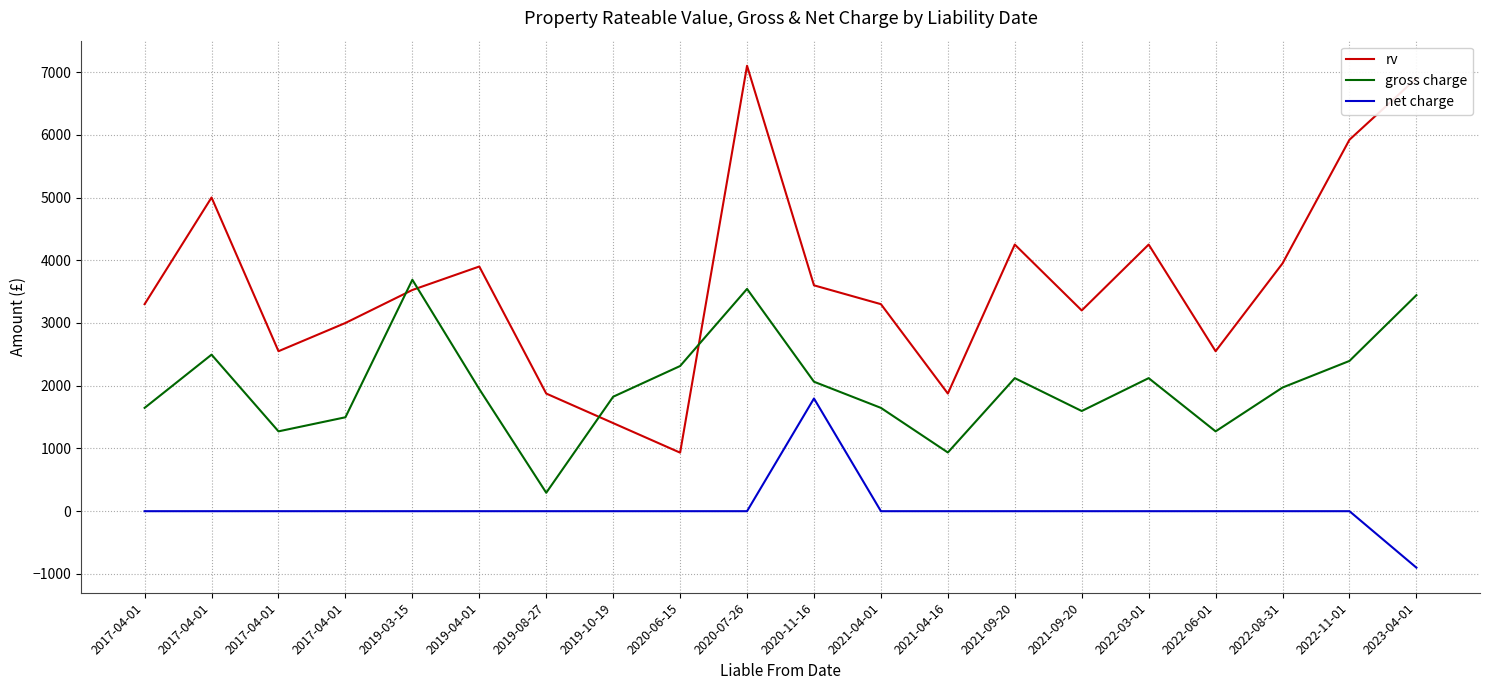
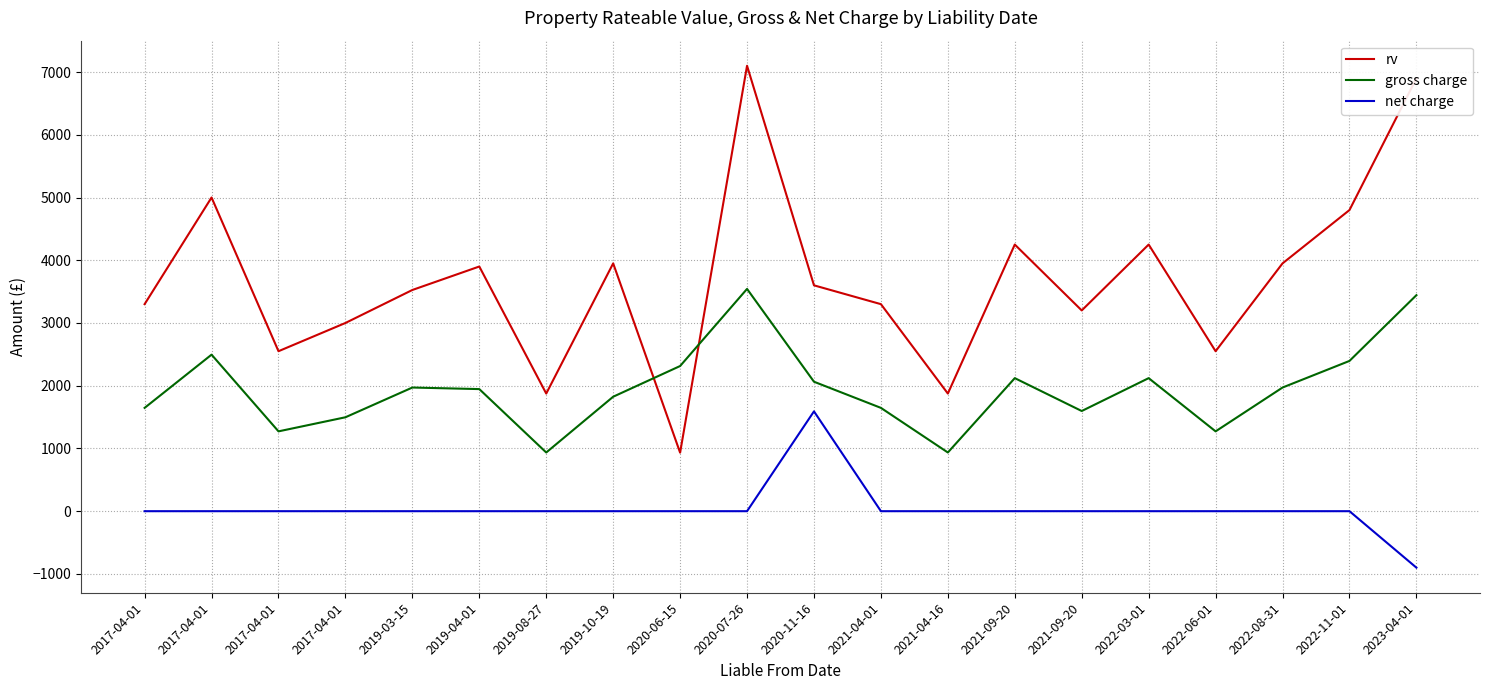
  {
    "rv": {
      "2019-03-15": 3500,
      "2019-04-01": 3900,
      "2019-08-27": 1900,
-     "2019-10-19": 1400,
+     "2019-10-19": 4000,
      "2020-06-15": 900,
      "2020-07-26": 7100,
      "2020-11-16": 3600,
      "2021-04-01": 3300,
      "2021-04-16": 1900,
      "2022-03-01": 4300,
      "2022-06-01": 2600,
      "2022-08-31": 4000,
-     "2022-11-01": 5900
+     "2022-11-01": 4800
    },
    "gross charge": {
-     "2019-03-15": 3700,
+     "2019-03-15": 2000,
      "2019-04-01": 1900,
-     "2019-08-27": 300,
+     "2019-08-27": 900,
      "2019-10-19": 1800,
      "2020-06-15": 2300,
      "2020-07-26": 3500,
      "2020-11-16": 2100,
      "2021-04-01": 1600,
      "2021-04-16": 900,
      "2022-03-01": 2100,
      "2022-06-01": 1300,
      "2022-08-31": 2000,
      "2022-11-01": 2400,
      "2023-04-01": 3400
    },
    "net charge": {
      "2019-03-15": 0,
      "2019-04-01": 0,
      "2019-08-27": 0,
      "2019-10-19": 0,
      "2020-06-15": 0,
      "2020-07-26": 0,
-     "2020-11-16": 1800,
+     "2020-11-16": 1600,
      "2021-04-01": 0,
      "2021-04-16": 0,
      "2022-03-01": 0,
      "2022-06-01": 0,
      "2022-08-31": 0,
      "2022-11-01": 0,
      "2023-04-01": -900
    }
  }
